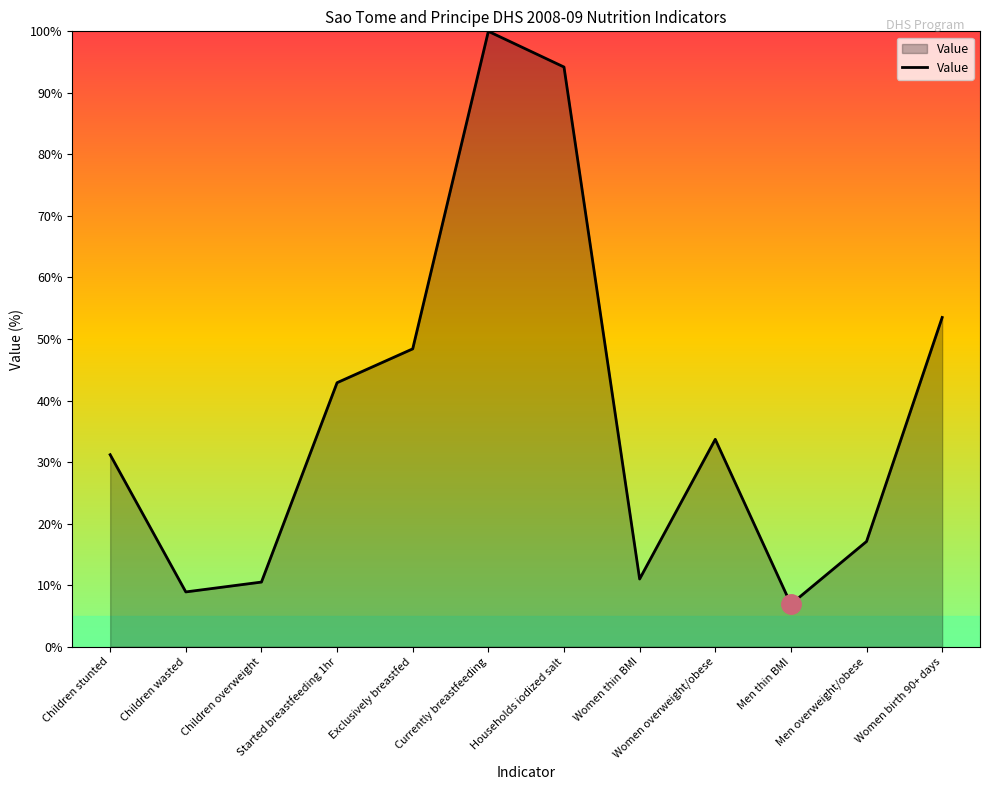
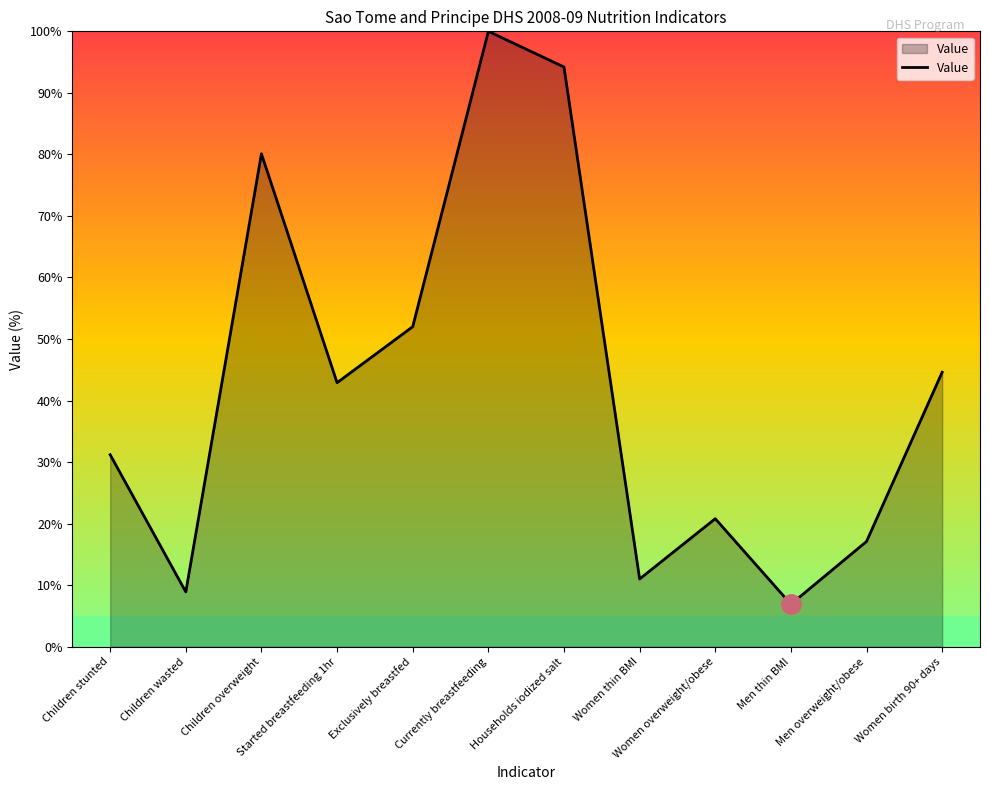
  {
    "Value": {
      "Children stunted": "31%",
      "Children wasted": "9%",
-     "Children overweight": "11%",
+     "Children overweight": "80%",
      "Started breastfeeding 1hr": "43%",
-     "Exclusively breastfed": "48%",
+     "Exclusively breastfed": "52%",
      "Currently breastfeeding": "100%",
      "Households iodized salt": "94%",
      "Women thin BMI": "11%",
-     "Women overweight/obese": "34%",
+     "Women overweight/obese": "21%",
      "Men overweight/obese": "17%",
-     "Women birth 90+ days": "54%"
+     "Women birth 90+ days": "45%"
    }
  }
